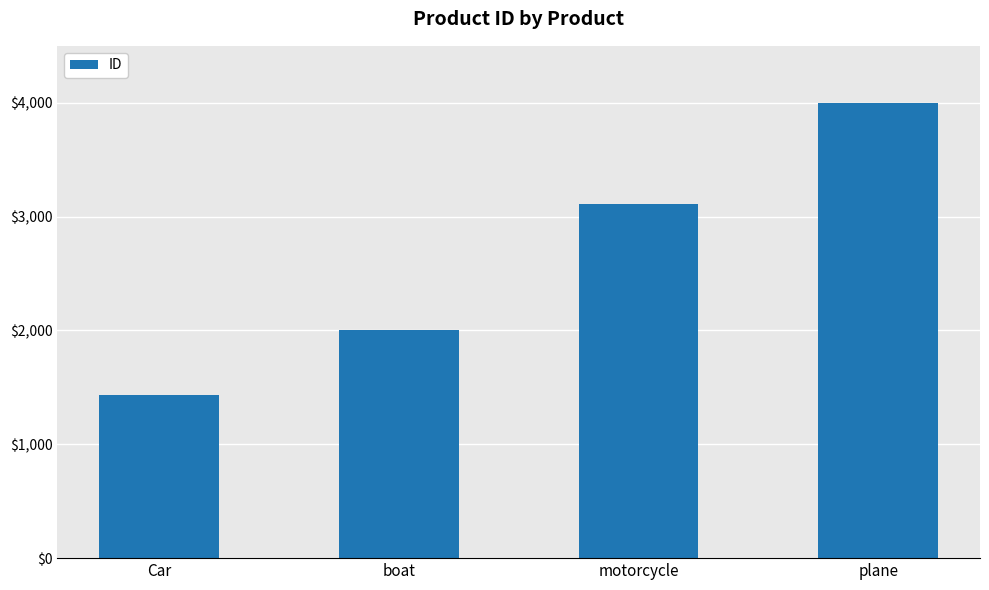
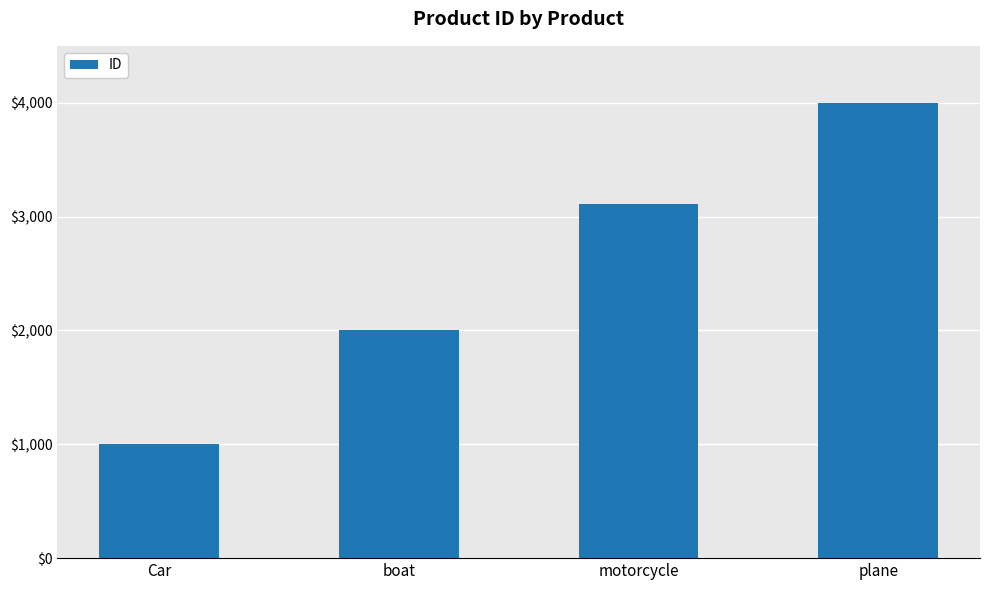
  {
-   "Car": "$1,430",
+   "Car": "$1,000",
    "boat": "$2,000",
    "motorcycle": "$3,110",
    "plane": "$4,000"
  }
